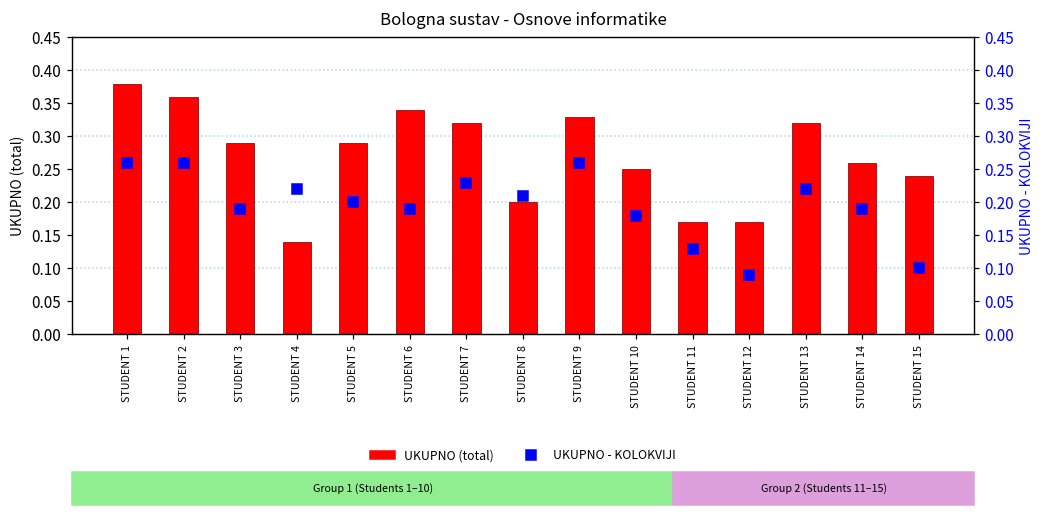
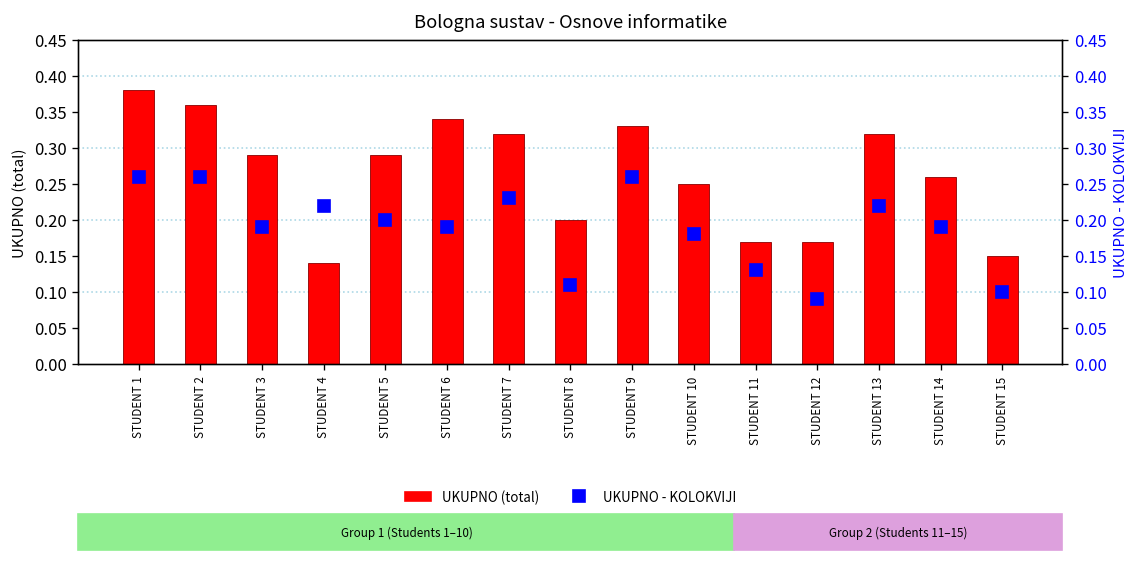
  {
    "UKUPNO (total)": {
      "STUDENT 1": 0.38,
      "STUDENT 2": 0.36,
      "STUDENT 3": 0.29,
      "STUDENT 4": 0.14,
      "STUDENT 5": 0.29,
      "STUDENT 6": 0.34,
      "STUDENT 7": 0.32,
      "STUDENT 8": 0.20,
      "STUDENT 9": 0.33,
      "STUDENT 10": 0.25,
      "STUDENT 11": 0.17,
      "STUDENT 12": 0.17,
      "STUDENT 13": 0.32,
      "STUDENT 14": 0.26,
-     "STUDENT 15": 0.24
+     "STUDENT 15": 0.15
    },
    "UKUPNO - KOLOKVIJI": {
      "STUDENT 1": 0.26,
      "STUDENT 2": 0.26,
      "STUDENT 3": 0.19,
      "STUDENT 4": 0.22,
      "STUDENT 5": 0.20,
      "STUDENT 6": 0.19,
      "STUDENT 7": 0.23,
-     "STUDENT 8": 0.21,
+     "STUDENT 8": 0.11,
      "STUDENT 9": 0.26,
      "STUDENT 10": 0.18,
      "STUDENT 11": 0.13,
      "STUDENT 12": 0.09,
      "STUDENT 13": 0.22,
      "STUDENT 14": 0.19,
      "STUDENT 15": 0.10
    }
  }
